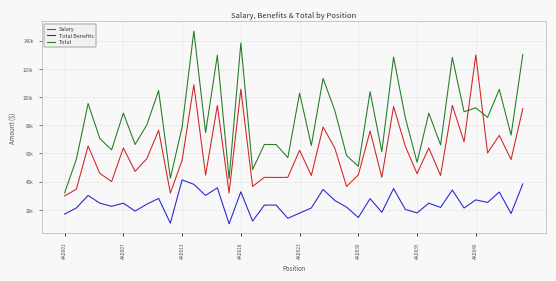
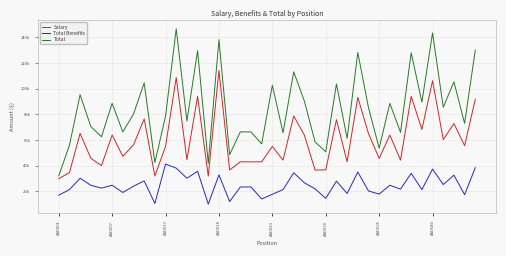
  {
    "Salary": {
      "AAD001": 30000,
      "AAD007": 64000,
      "AAD013": 55000,
-     "AAD018": 106000,
-     "AAD023": 62000,
-     "AAD030": 45000,
+     "AAD018": 114000,
+     "AAD023": 55000,
+     "AAD030": 37000,
      "AAD035": 46000,
-     "AAD040": 130000
+     "AAD040": 106000
    },
    "Total Benefits": {
      "AAD001": 17000,
      "AAD007": 25000,
      "AAD013": 41000,
      "AAD018": 33000,
      "AAD023": 18000,
      "AAD030": 15000,
      "AAD035": 18000,
-     "AAD040": 27000
+     "AAD040": 37000
    },
    "Total": {
      "AAD001": 32000,
      "AAD007": 89000,
      "AAD013": 79000,
      "AAD018": 138000,
      "AAD023": 103000,
      "AAD030": 51000,
      "AAD035": 54000,
-     "AAD040": 92000
+     "AAD040": 144000
    }
  }
